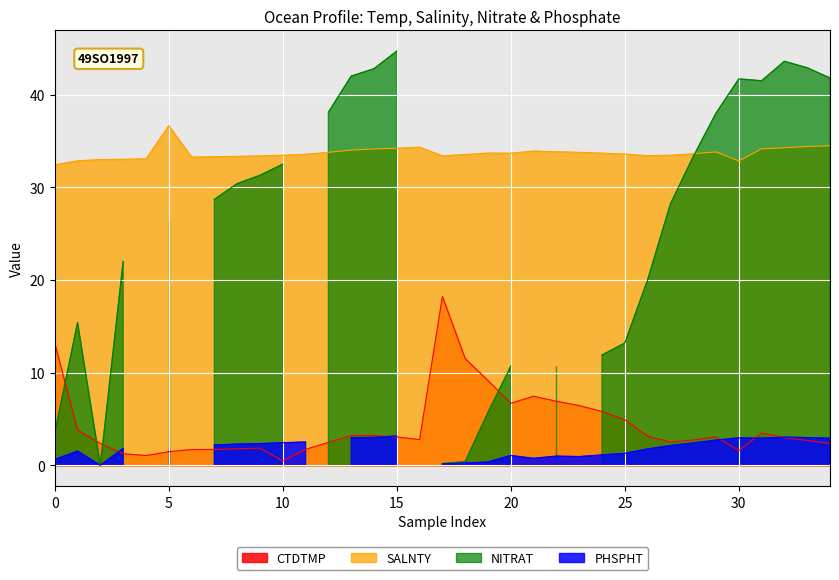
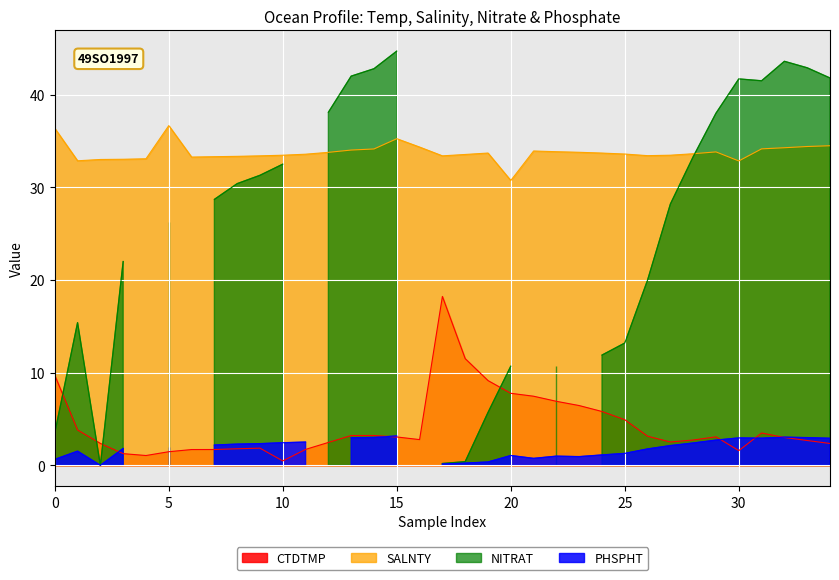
  {
    "CTDTMP": {
-     "0": 13,
+     "0": 10,
      "5": 1,
      "10": 0,
-     "20": 7,
+     "20": 8,
      "25": 5,
      "30": 2
    },
    "SALNTY": {
-     "0": 32,
+     "0": 36,
      "5": 37,
      "10": 33,
-     "15": 34,
-     "20": 34,
+     "15": 35,
+     "20": 31,
      "25": 34,
      "30": 33
    }
  }
